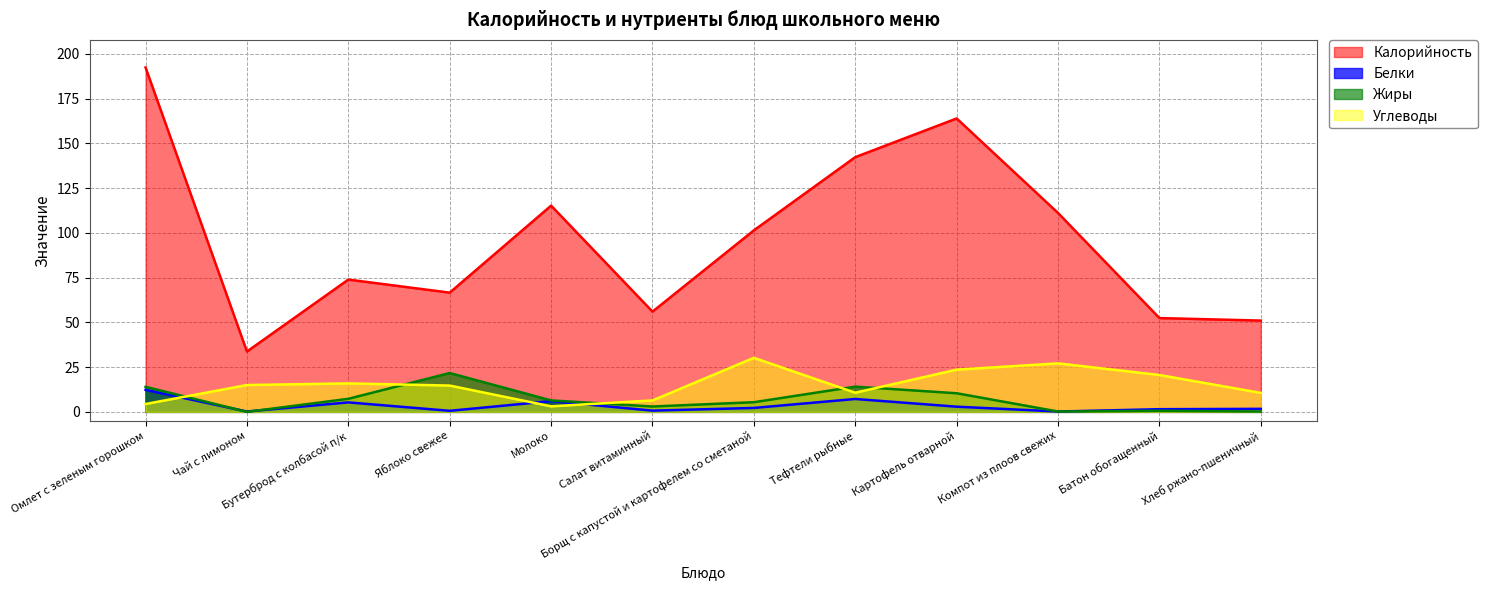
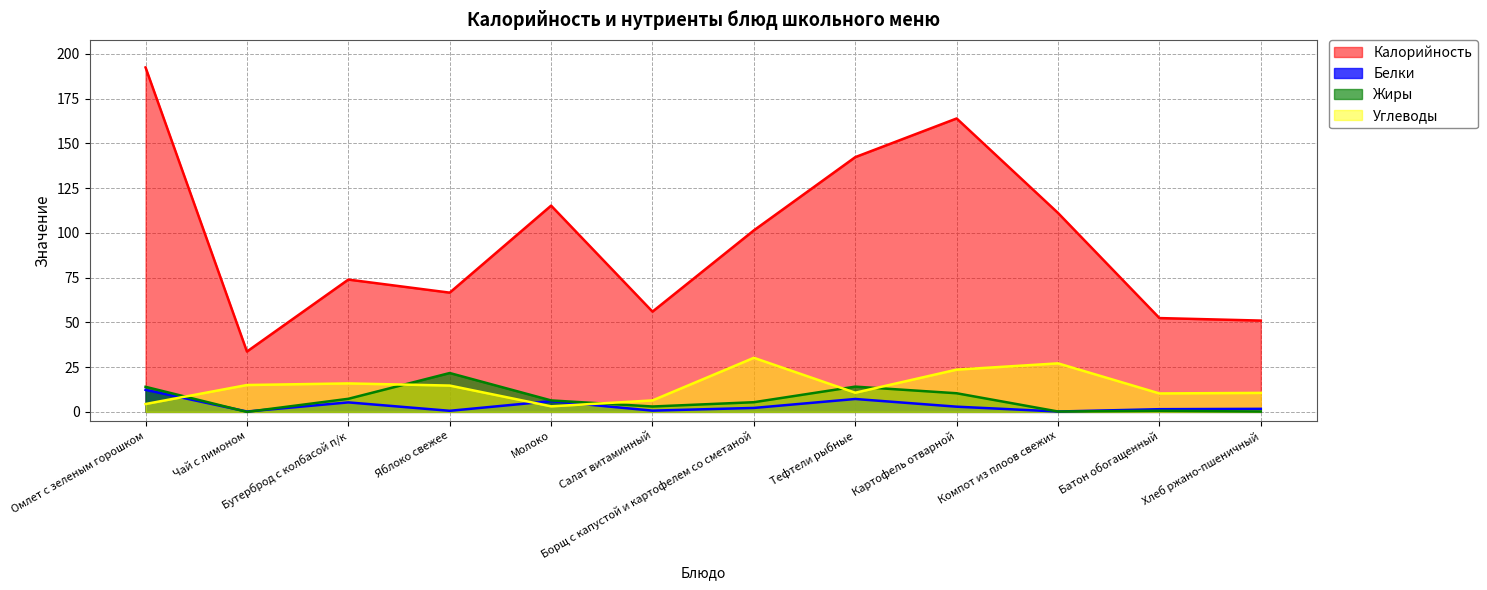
  {
    "Калорийность": {
      "Омлет с зеленым горошком": 192,
      "Чай с лимоном": 34,
      "Бутерброд с колбасой п/к": 74,
      "Яблоко свежее": 67,
      "Молоко": 115,
      "Салат витаминный": 56,
      "Борщ с капустой и картофелем со сметаной": 101,
      "Тефтели рыбные": 142,
      "Картофель отварной": 164,
      "Компот из плоов свежих": 111,
      "Батон обогащенный": 52,
      "Хлеб ржано-пшеничный": 51
    },
    "Белки": {
      "Омлет с зеленым горошком": 12,
      "Бутерброд с колбасой п/к": 5,
      "Яблоко свежее": 1,
      "Салат витаминный": 1,
      "Борщ с капустой и картофелем со сметаной": 2,
      "Тефтели рыбные": 7,
      "Картофель отварной": 3,
      "Хлеб ржано-пшеничный": 2
    },
    "Жиры": {
      "Омлет с зеленым горошком": 14,
      "Бутерброд с колбасой п/к": 7,
      "Яблоко свежее": 22,
      "Салат витаминный": 3,
      "Борщ с капустой и картофелем со сметаной": 5,
      "Тефтели рыбные": 14,
      "Картофель отварной": 10,
      "Хлеб ржано-пшеничный": 0
    },
    "Углеводы": {
      "Омлет с зеленым горошком": 4,
      "Чай с лимоном": 15,
      "Бутерброд с колбасой п/к": 16,
      "Яблоко свежее": 15,
      "Молоко": 3,
      "Салат витаминный": 6,
      "Борщ с капустой и картофелем со сметаной": 30,
      "Тефтели рыбные": 11,
      "Картофель отварной": 24,
      "Компот из плоов свежих": 27,
-     "Батон обогащенный": 21,
+     "Батон обогащенный": 10,
      "Хлеб ржано-пшеничный": 11
    }
  }
